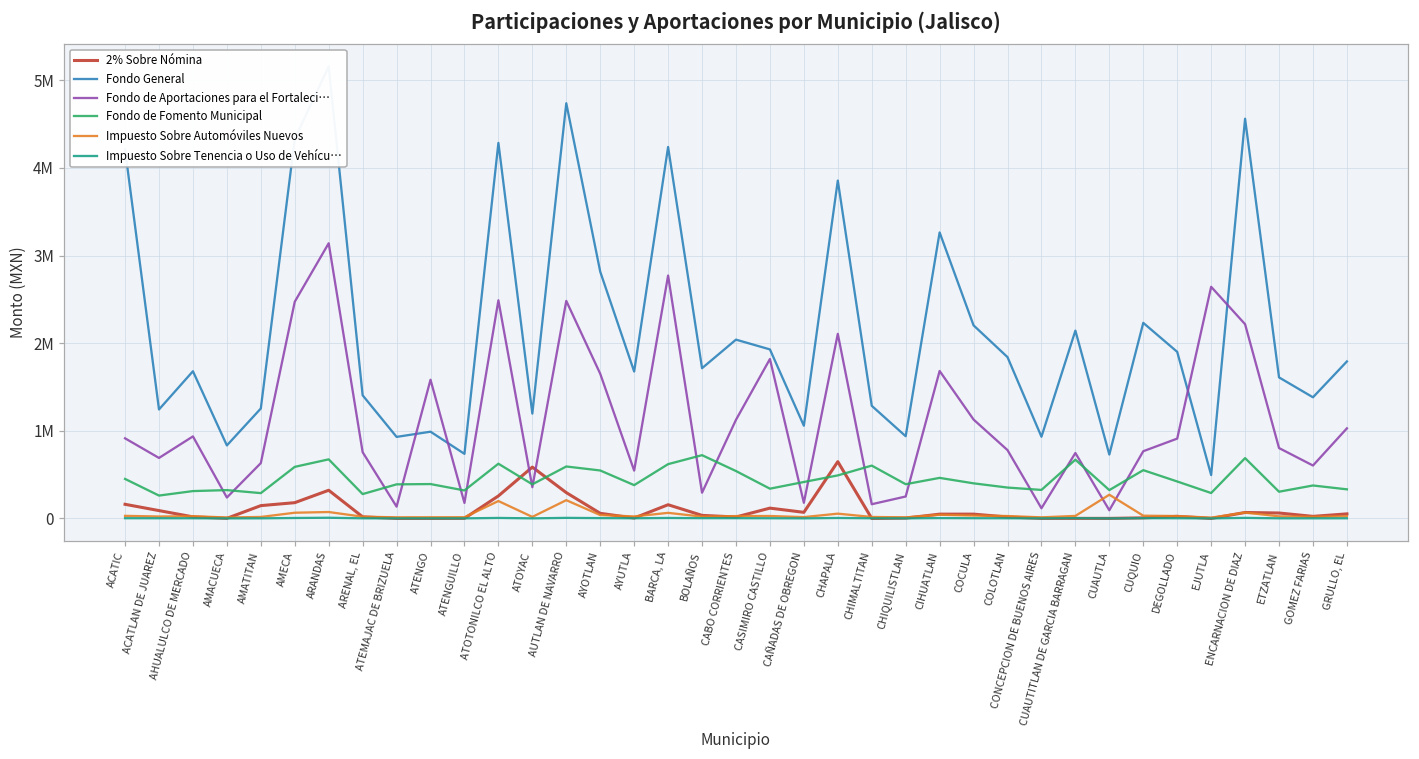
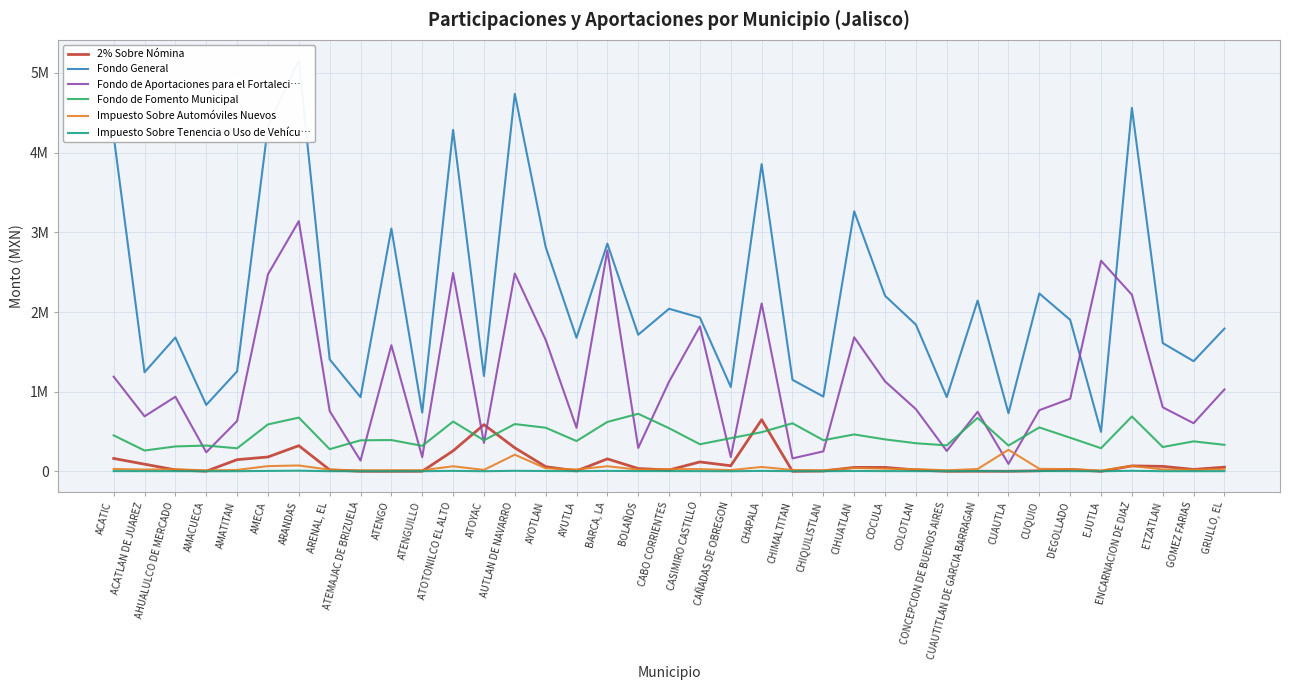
  {
    "2% Sobre Nómina": {
      "ACATIC": 200000,
      "ACATLAN DE JUAREZ": 100000,
      "AMATITAN": 100000,
      "AMECA": 200000,
      "ARANDAS": 300000,
      "ATOTONILCO EL ALTO": 300000,
      "ATOYAC": 600000,
      "AUTLAN DE NAVARRO": 300000,
      "BARCA, LA": 200000,
      "CASIMIRO CASTILLO": 100000,
      "CAÑADAS DE OBREGON": 100000,
      "CHAPALA": 600000,
      "ETZATLAN": 100000
    },
    "Fondo General": {
      "ACATLAN DE JUAREZ": 1200000,
      "AHUALULCO DE MERCADO": 1700000,
      "AMACUECA": 800000,
      "AMATITAN": 1300000,
      "ARENAL, EL": 1400000,
      "ATEMAJAC DE BRIZUELA": 900000,
-     "ATENGO": 1000000,
+     "ATENGO": 3000000,
      "ATENGUILLO": 700000,
      "ATOTONILCO EL ALTO": 4300000,
      "ATOYAC": 1200000,
      "AUTLAN DE NAVARRO": 4700000,
      "AYOTLAN": 2800000,
      "AYUTLA": 1700000,
-     "BARCA, LA": 4200000,
+     "BARCA, LA": 2900000,
      "BOLAÑOS": 1700000,
      "CABO CORRIENTES": 2000000,
      "CASIMIRO CASTILLO": 1900000,
      "CAÑADAS DE OBREGON": 1100000,
      "CHAPALA": 3900000,
-     "CHIMALTITAN": 1300000,
+     "CHIMALTITAN": 1100000,
      "CHIQUILISTLAN": 900000,
      "CIHUATLAN": 3300000,
      "COCULA": 2200000,
      "COLOTLAN": 1800000,
      "CONCEPCION DE BUENOS AIRES": 900000,
      "CUAUTITLAN DE GARCIA BARRAGAN": 2100000,
      "CUAUTLA": 700000,
      "CUQUIO": 2200000,
      "DEGOLLADO": 1900000,
      "EJUTLA": 500000,
      "ENCARNACION DE DIAZ": 4600000,
      "ETZATLAN": 1600000,
      "GOMEZ FARIAS": 1400000,
      "GRULLO, EL": 1800000
    },
    "Fondo de Aportaciones para el Fortaleci…": {
-     "ACATIC": 900000,
+     "ACATIC": 1200000,
      "ACATLAN DE JUAREZ": 700000,
      "AHUALULCO DE MERCADO": 900000,
      "AMACUECA": 200000,
      "AMATITAN": 600000,
      "AMECA": 2500000,
      "ARANDAS": 3100000,
      "ARENAL, EL": 800000,
      "ATEMAJAC DE BRIZUELA": 100000,
      "ATENGO": 1600000,
      "ATENGUILLO": 200000,
      "ATOTONILCO EL ALTO": 2500000,
      "ATOYAC": 400000,
      "AUTLAN DE NAVARRO": 2500000,
      "AYOTLAN": 1700000,
      "AYUTLA": 500000,
      "BARCA, LA": 2800000,
      "BOLAÑOS": 300000,
      "CABO CORRIENTES": 1100000,
      "CASIMIRO CASTILLO": 1800000,
      "CAÑADAS DE OBREGON": 200000,
      "CHAPALA": 2100000,
      "CHIMALTITAN": 200000,
      "CHIQUILISTLAN": 300000,
      "CIHUATLAN": 1700000,
      "COCULA": 1100000,
      "COLOTLAN": 800000,
-     "CONCEPCION DE BUENOS AIRES": 100000,
+     "CONCEPCION DE BUENOS AIRES": 300000,
      "CUAUTITLAN DE GARCIA BARRAGAN": 700000,
      "CUAUTLA": 100000,
      "CUQUIO": 800000,
      "DEGOLLADO": 900000,
      "EJUTLA": 2600000,
      "ENCARNACION DE DIAZ": 2200000,
      "ETZATLAN": 800000,
      "GOMEZ FARIAS": 600000,
      "GRULLO, EL": 1000000
    },
    "Impuesto Sobre Automóviles Nuevos": {
      "AMECA": 100000,
      "ARANDAS": 100000,
-     "ATOTONILCO EL ALTO": 200000,
+     "ATOTONILCO EL ALTO": 100000,
      "AUTLAN DE NAVARRO": 200000,
      "BARCA, LA": 100000,
      "CHAPALA": 100000,
      "CUAUTLA": 300000
    }
  }
